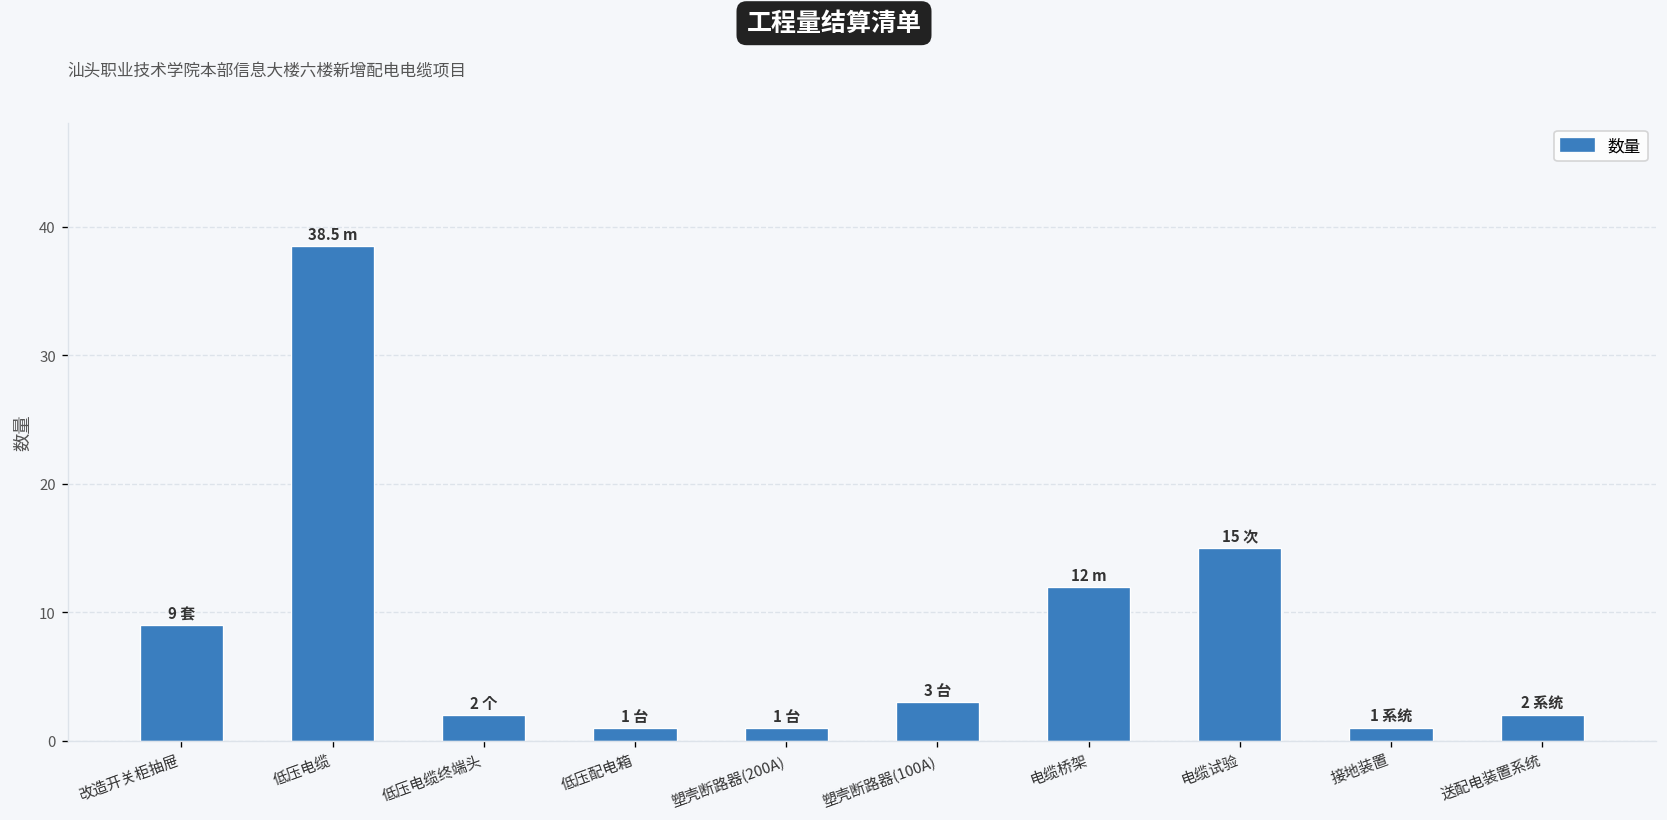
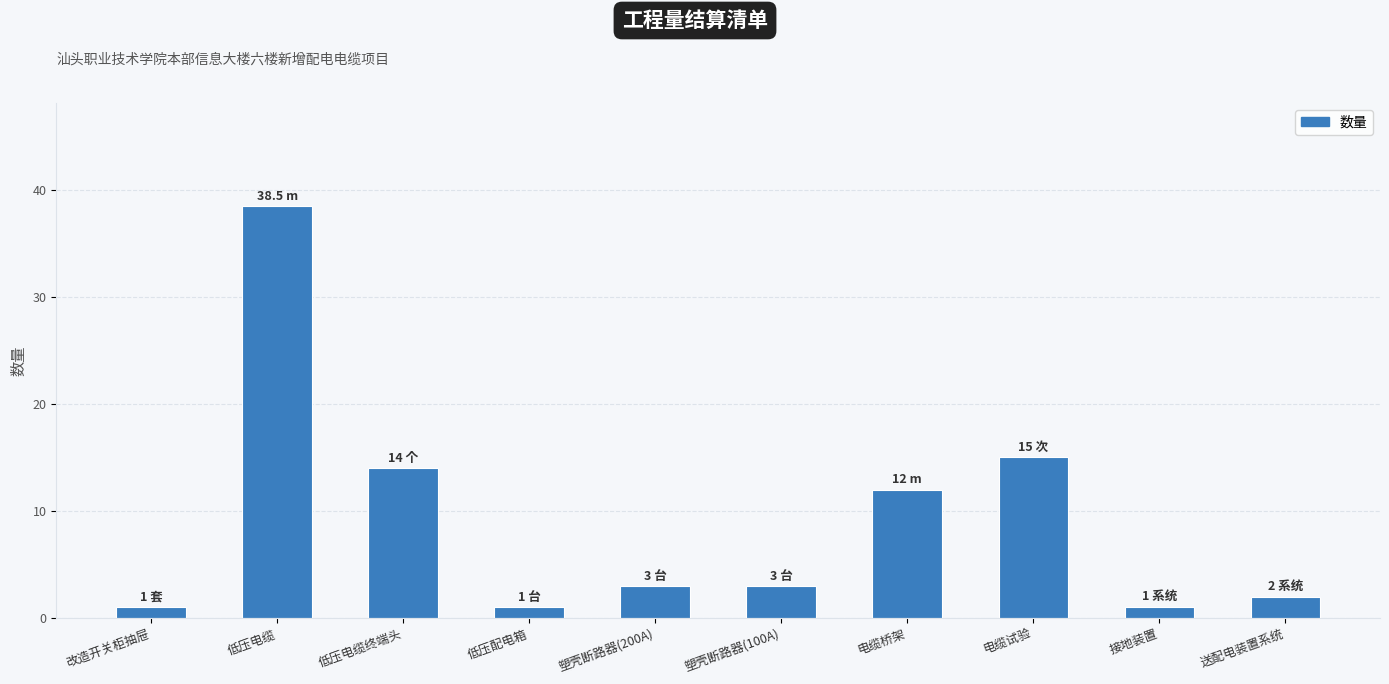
  {
-   "改造开关柜抽屉": 9,
+   "改造开关柜抽屉": 1,
    "低压电缆": 38.5,
-   "低压电缆终端头": 2,
+   "低压电缆终端头": 14,
    "低压配电箱": 1,
-   "塑壳断路器(200A)": 1,
+   "塑壳断路器(200A)": 3,
    "塑壳断路器(100A)": 3,
    "电缆桥架": 12,
    "电缆试验": 15,
    "接地装置": 1,
    "送配电装置系统": 2
  }
